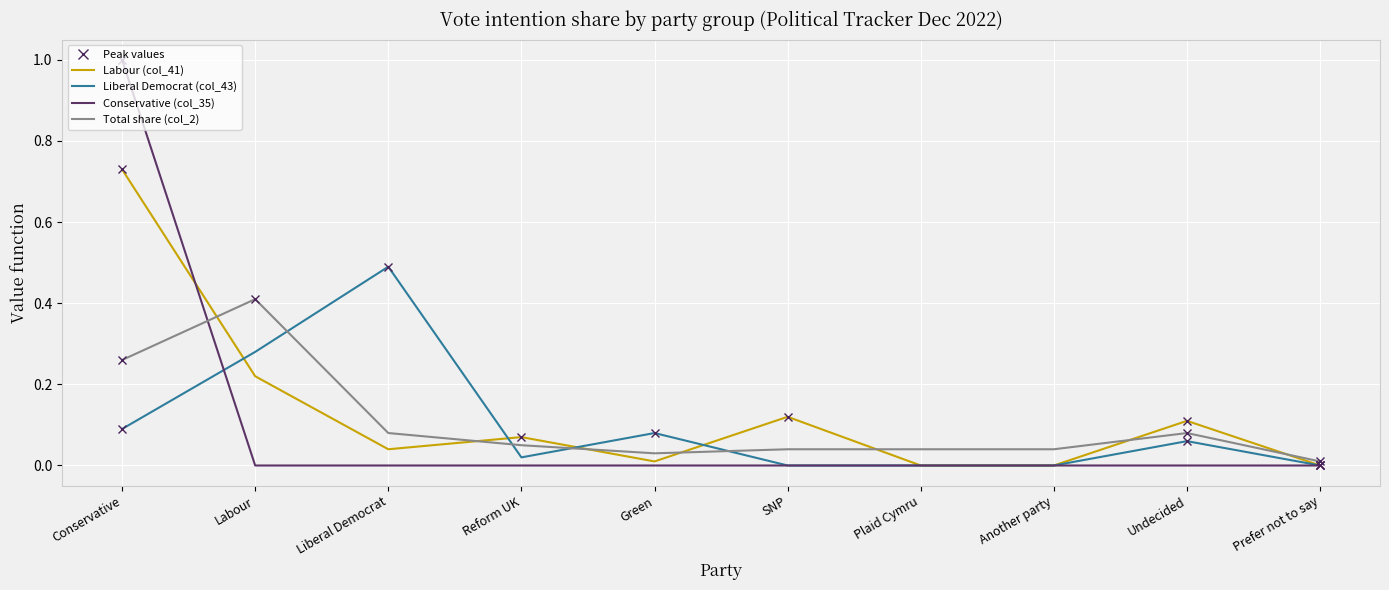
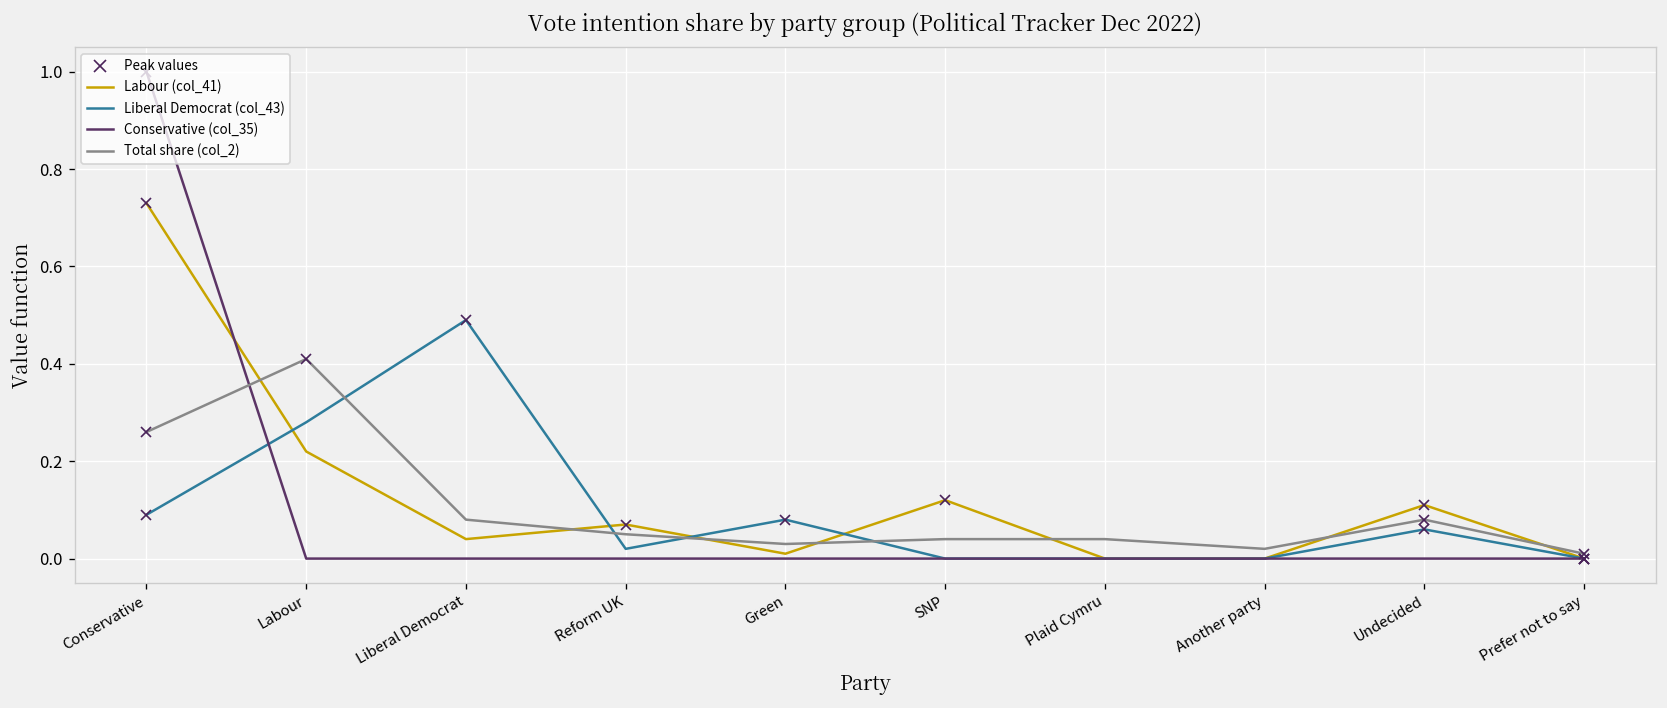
  {
    "Labour (col_41)": {
      "Labour": 0.22,
      "Liberal Democrat": 0.04,
      "Green": 0.01
    },
    "Liberal Democrat (col_43)": {
      "Labour": 0.28,
      "Reform UK": 0.02
    },
    "Total share (col_2)": {
      "Liberal Democrat": 0.08,
      "Reform UK": 0.05,
      "Green": 0.03,
      "SNP": 0.04,
      "Plaid Cymru": 0.04,
-     "Another party": 0.04
+     "Another party": 0.02
    }
  }
